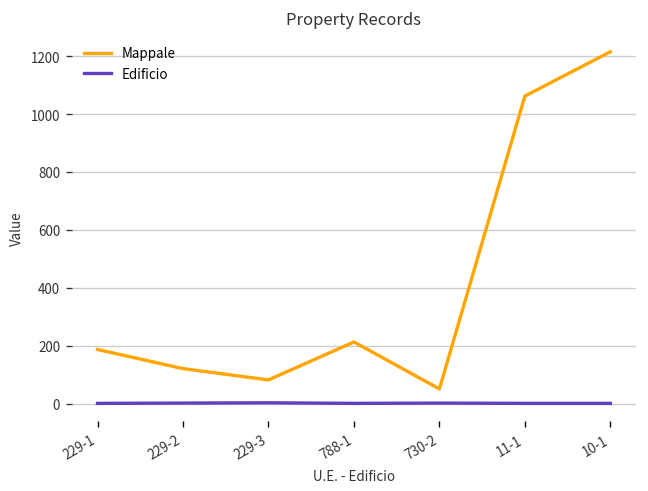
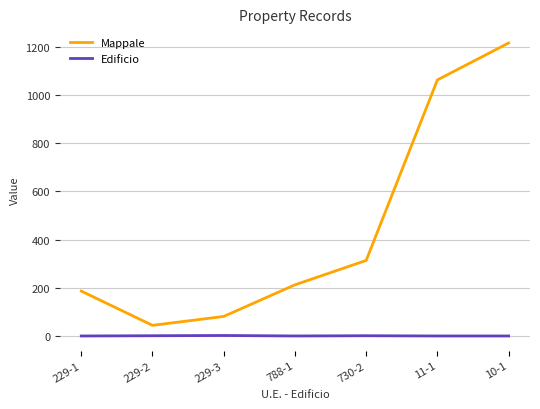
  {
    "Mappale": {
      "229-1": 190,
-     "229-2": 120,
+     "229-2": 50,
      "229-3": 80,
      "788-1": 210,
-     "730-2": 50,
+     "730-2": 310,
      "11-1": 1060,
      "10-1": 1220
    },
    "Edificio": {
      "229-1": 0,
      "229-2": 0,
      "229-3": 0,
      "788-1": 0,
      "730-2": 0,
      "11-1": 0,
      "10-1": 0
    }
  }
